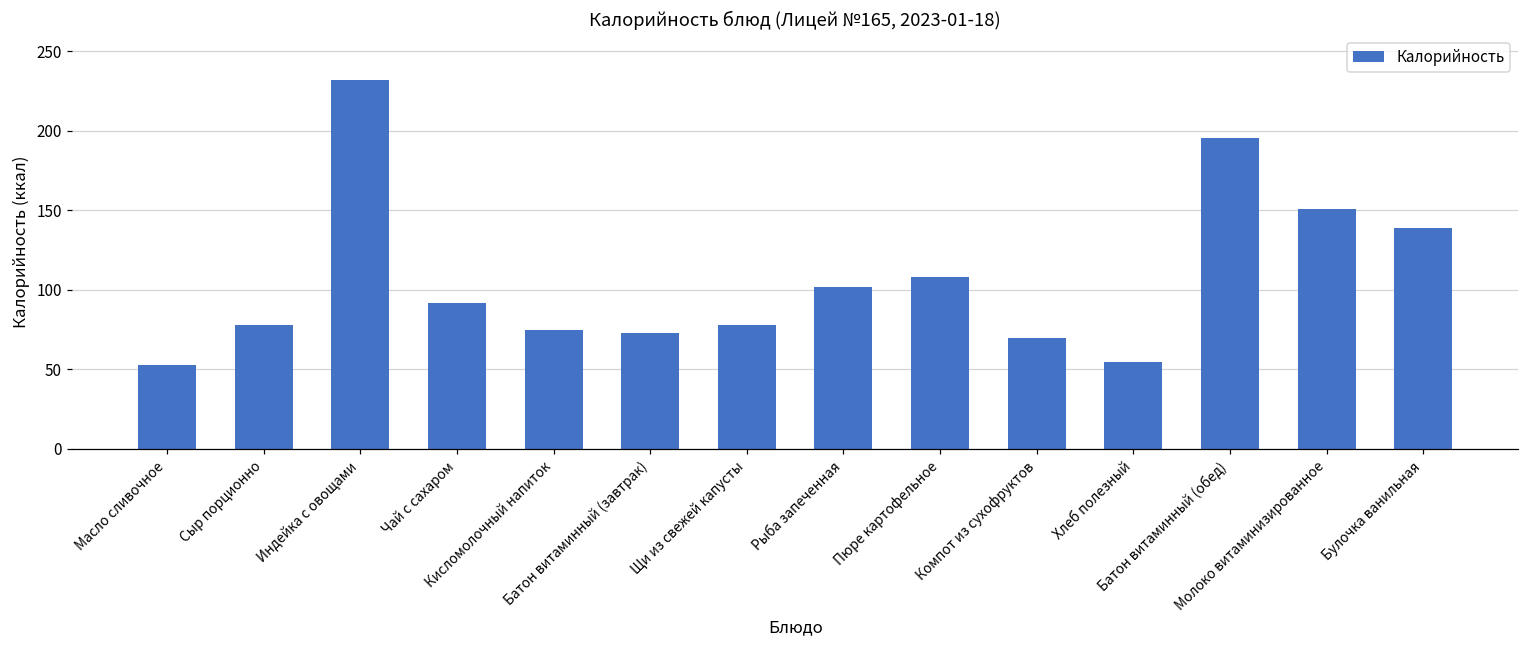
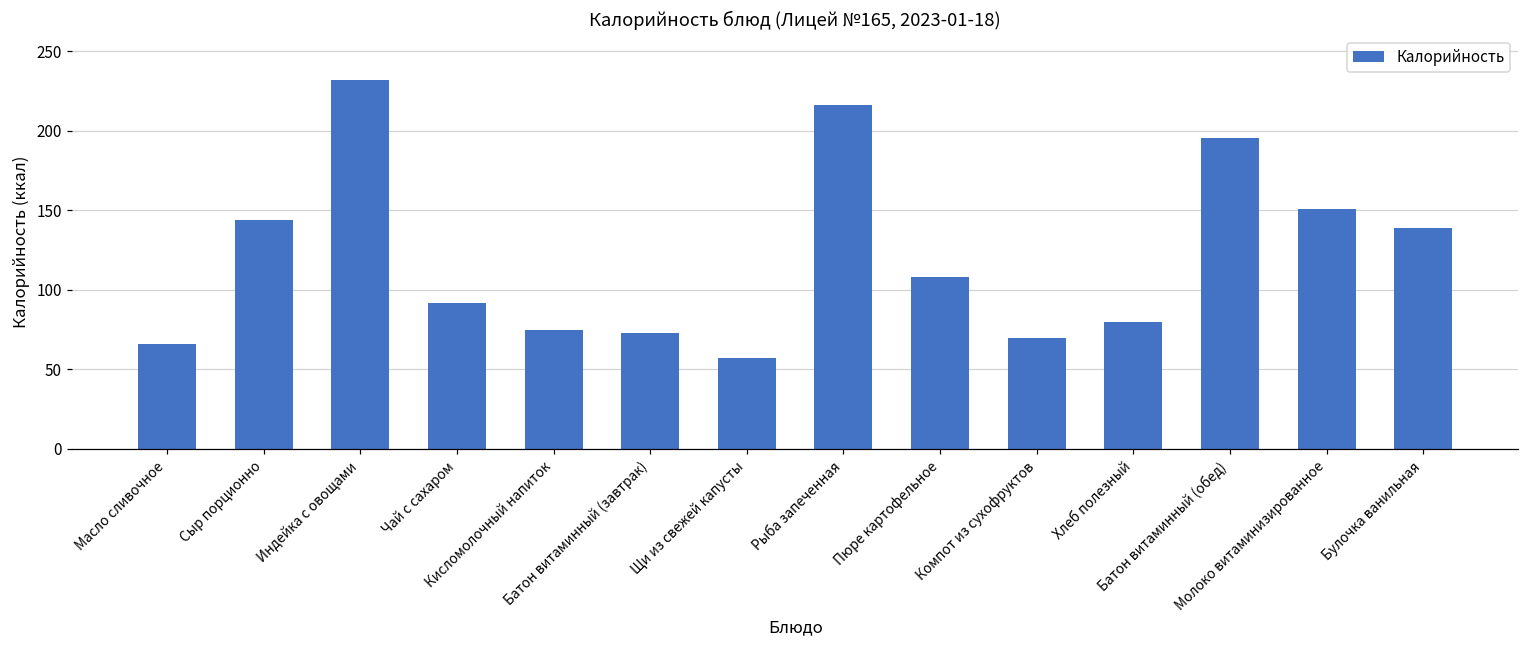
  {
-   "Масло сливочное": 53,
-   "Сыр порционно": 78,
+   "Масло сливочное": 66,
+   "Сыр порционно": 144,
    "Индейка с овощами": 232,
    "Чай с сахаром": 92,
    "Кисломолочный напиток": 75,
    "Батон витаминный (завтрак)": 73,
-   "Щи из свежей капусты": 78,
-   "Рыба запеченная": 102,
+   "Щи из свежей капусты": 57,
+   "Рыба запеченная": 216,
    "Пюре картофельное": 108,
    "Компот из сухофруктов": 70,
-   "Хлеб полезный": 55,
+   "Хлеб полезный": 80,
    "Батон витаминный (обед)": 196,
    "Молоко витаминизированное": 151,
    "Булочка ванильная": 139
  }
